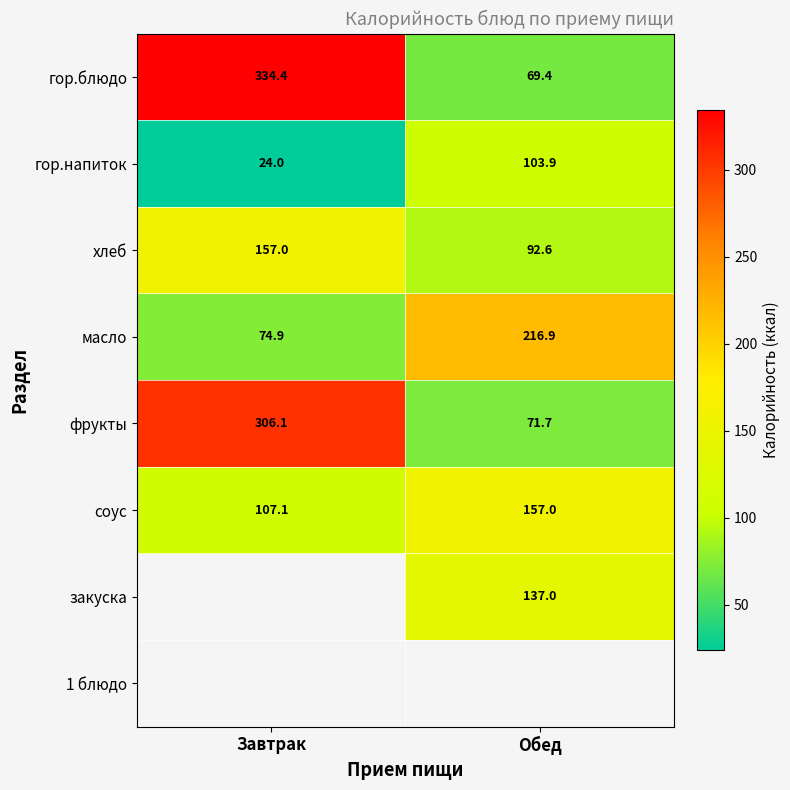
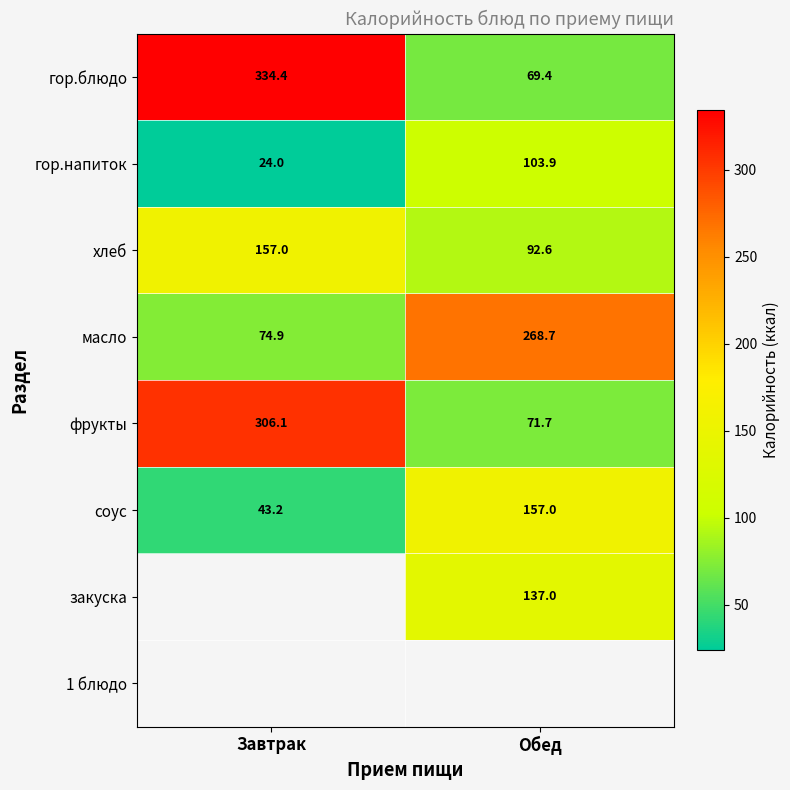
  {
    "гор.блюдо": {
      "Завтрак": 334.4,
      "Обед": 69.4
    },
    "гор.напиток": {
      "Завтрак": 24.0,
      "Обед": 103.9
    },
    "хлеб": {
      "Завтрак": 157.0,
      "Обед": 92.6
    },
    "масло": {
      "Завтрак": 74.9,
-     "Обед": 216.9
+     "Обед": 268.7
    },
    "фрукты": {
      "Завтрак": 306.1,
      "Обед": 71.7
    },
    "соус": {
-     "Завтрак": 107.1,
+     "Завтрак": 43.2,
      "Обед": 157.0
    },
    "закуска": {
      "Обед": 137.0
    }
  }
